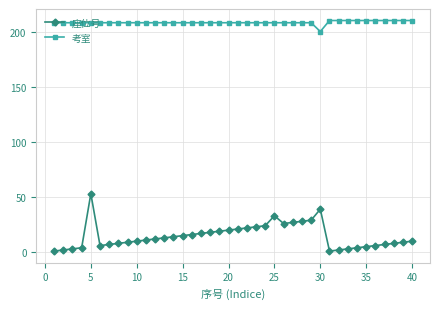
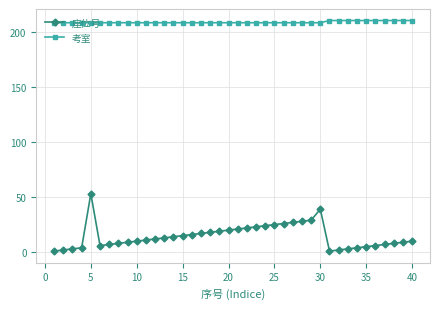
  {
    "座位号": {
      "5": 53,
      "10": 10,
      "15": 15,
      "20": 20,
-     "25": 33,
+     "25": 25,
      "30": 39,
      "35": 5,
      "40": 10
    },
    "考室": {
      "5": 208,
      "10": 208,
      "15": 208,
      "20": 208,
      "25": 208,
-     "30": 200,
+     "30": 208,
      "35": 210,
      "40": 210
    }
  }
